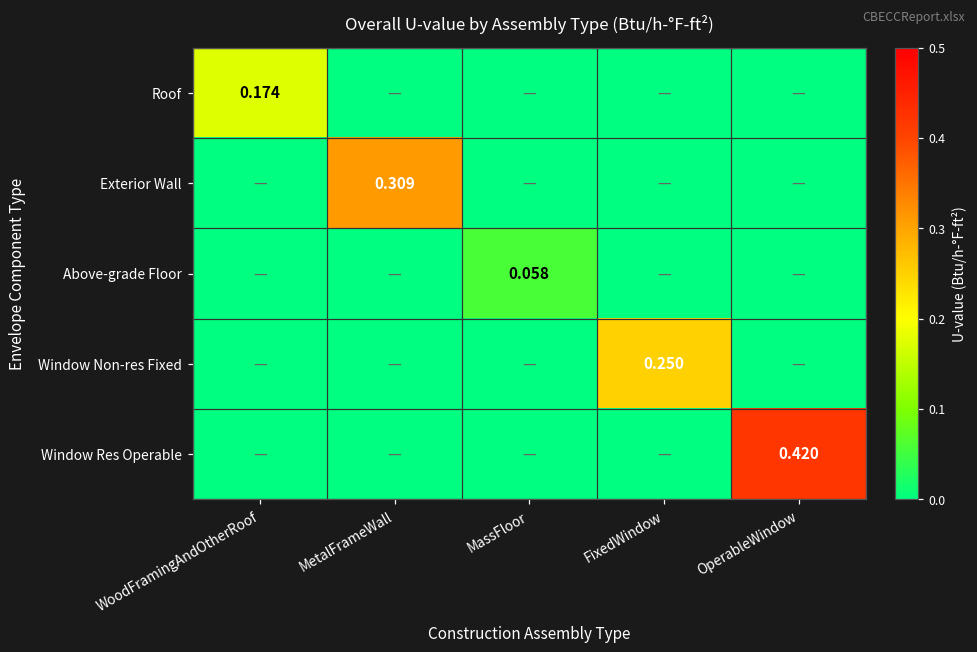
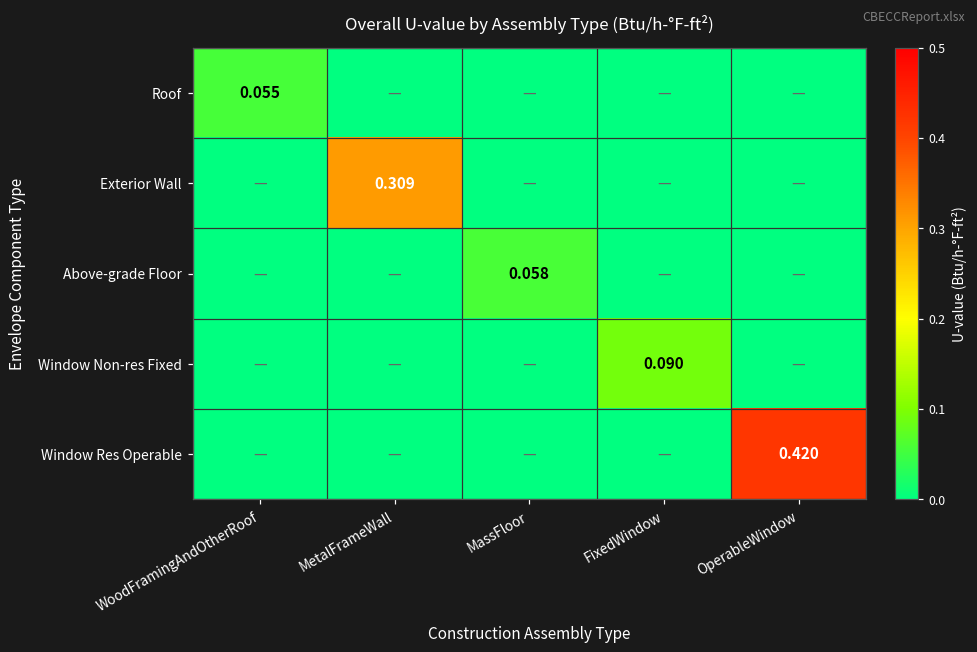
  {
    "Roof": {
-     "WoodFramingAndOtherRoof": 0.174
+     "WoodFramingAndOtherRoof": 0.055
    },
    "Exterior Wall": {
      "MetalFrameWall": 0.309
    },
    "Above-grade Floor": {
      "MassFloor": 0.058
    },
    "Window Non-res Fixed": {
-     "FixedWindow": 0.250
+     "FixedWindow": 0.090
    },
    "Window Res Operable": {
      "OperableWindow": 0.420
    }
  }
